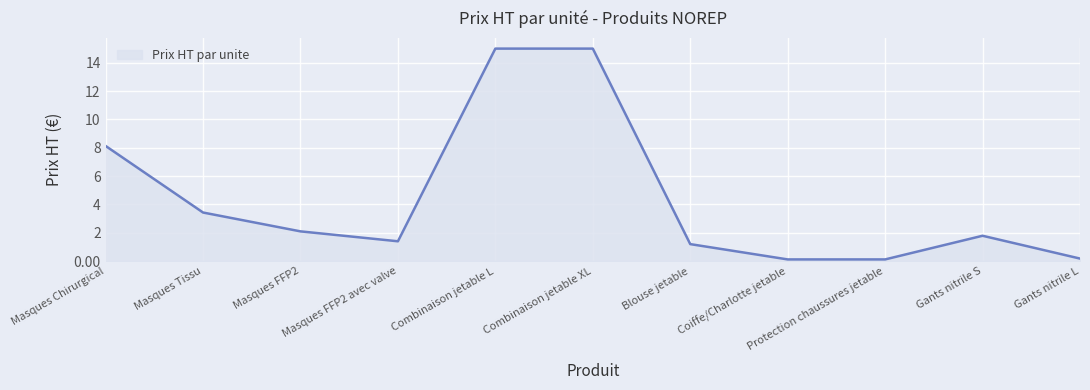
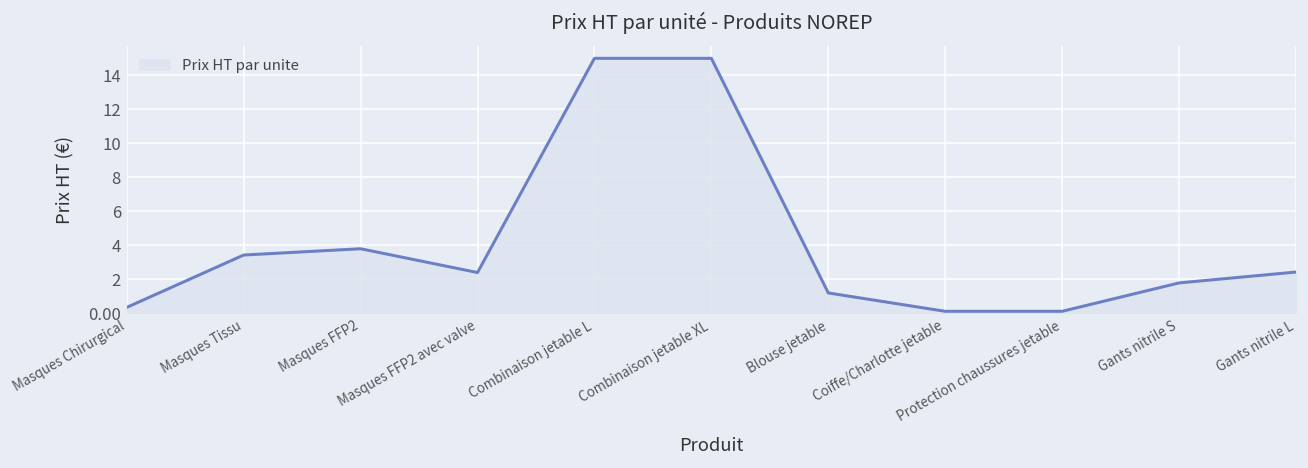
  {
-   "Masques Chirurgical": 8.1,
+   "Masques Chirurgical": 0.4,
    "Masques Tissu": 3.4,
-   "Masques FFP2": 2.1,
-   "Masques FFP2 avec valve": 1.4,
+   "Masques FFP2": 3.8,
+   "Masques FFP2 avec valve": 2.4,
    "Combinaison jetable L": 15.0,
    "Combinaison jetable XL": 15.0,
    "Blouse jetable": 1.2,
    "Coiffe/Charlotte jetable": 0.1,
    "Protection chaussures jetable": 0.1,
    "Gants nitrile S": 1.8,
-   "Gants nitrile L": 0.2
+   "Gants nitrile L": 2.4
  }
